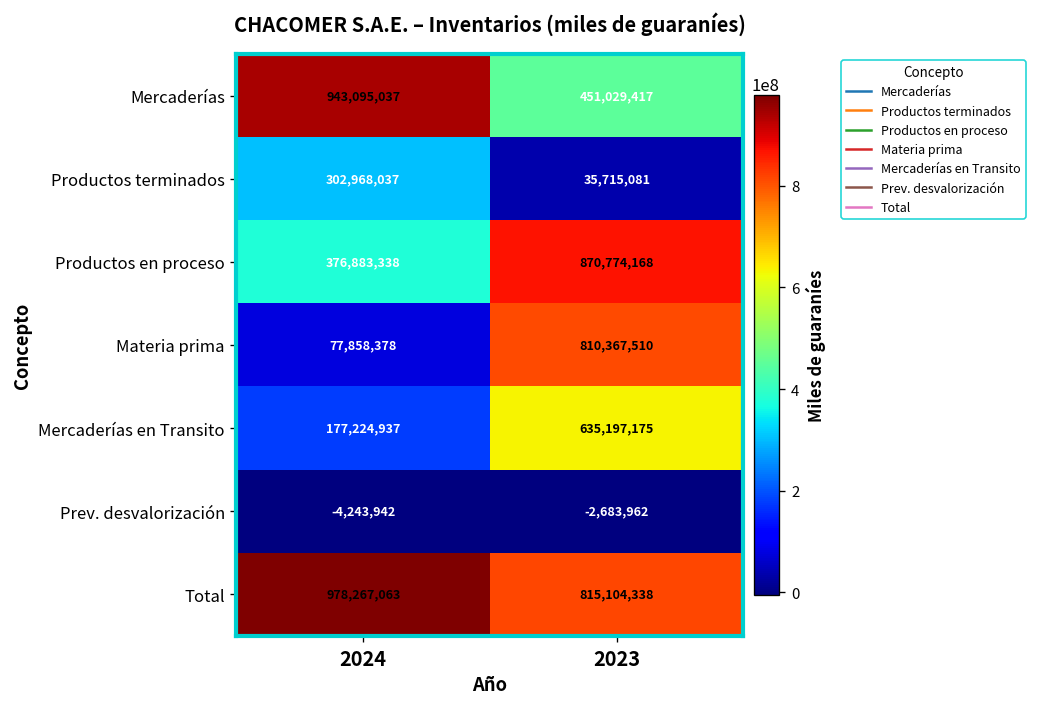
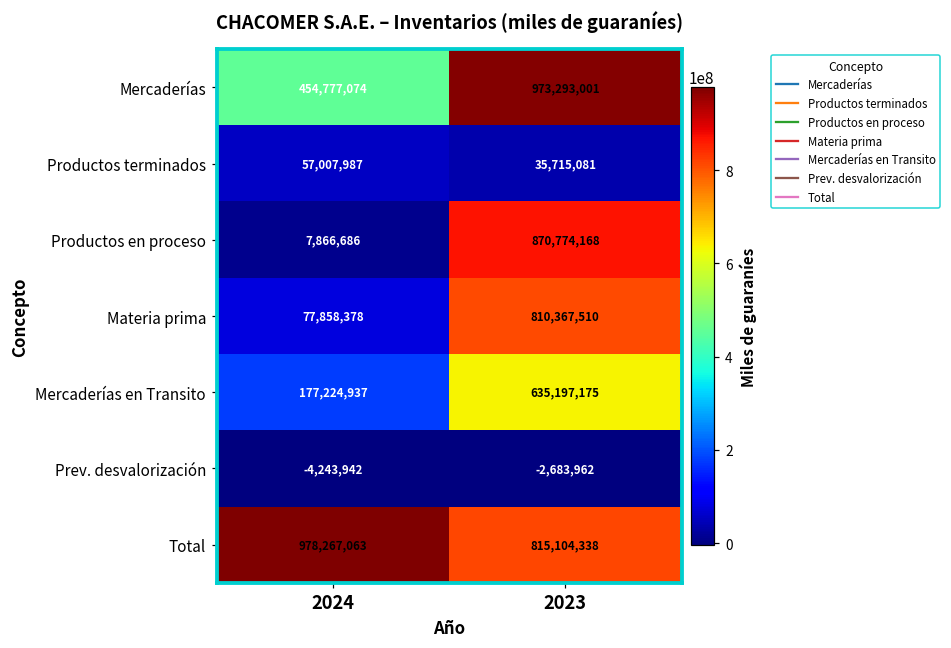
  {
    "Mercaderías": {
-     "2024": "943,095,037",
-     "2023": "451,029,417"
+     "2024": "454,777,074",
+     "2023": "973,293,001"
    },
    "Productos terminados": {
-     "2024": "302,968,037",
+     "2024": "57,007,987",
      "2023": "35,715,081"
    },
    "Productos en proceso": {
-     "2024": "376,883,338",
+     "2024": "7,866,686",
      "2023": "870,774,168"
    },
    "Materia prima": {
      "2024": "77,858,378",
      "2023": "810,367,510"
    },
    "Mercaderías en Transito": {
      "2024": "177,224,937",
      "2023": "635,197,175"
    },
    "Prev. desvalorización": {
      "2024": "-4,243,942",
      "2023": "-2,683,962"
    },
    "Total": {
      "2024": "978,267,063",
      "2023": "815,104,338"
    }
  }
